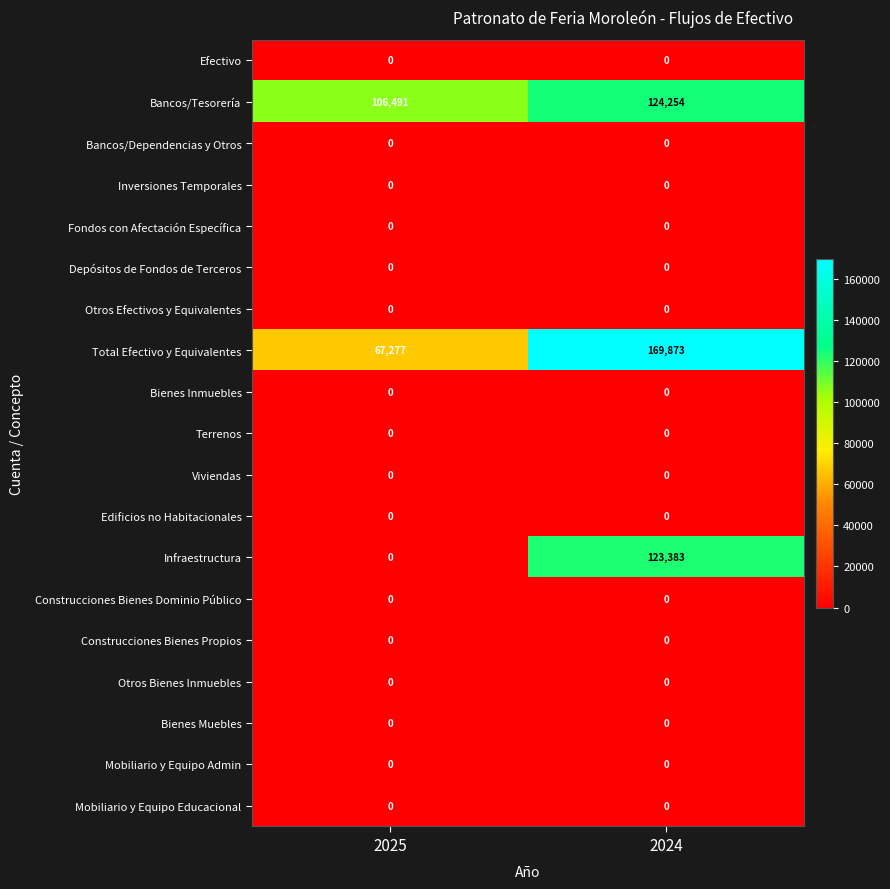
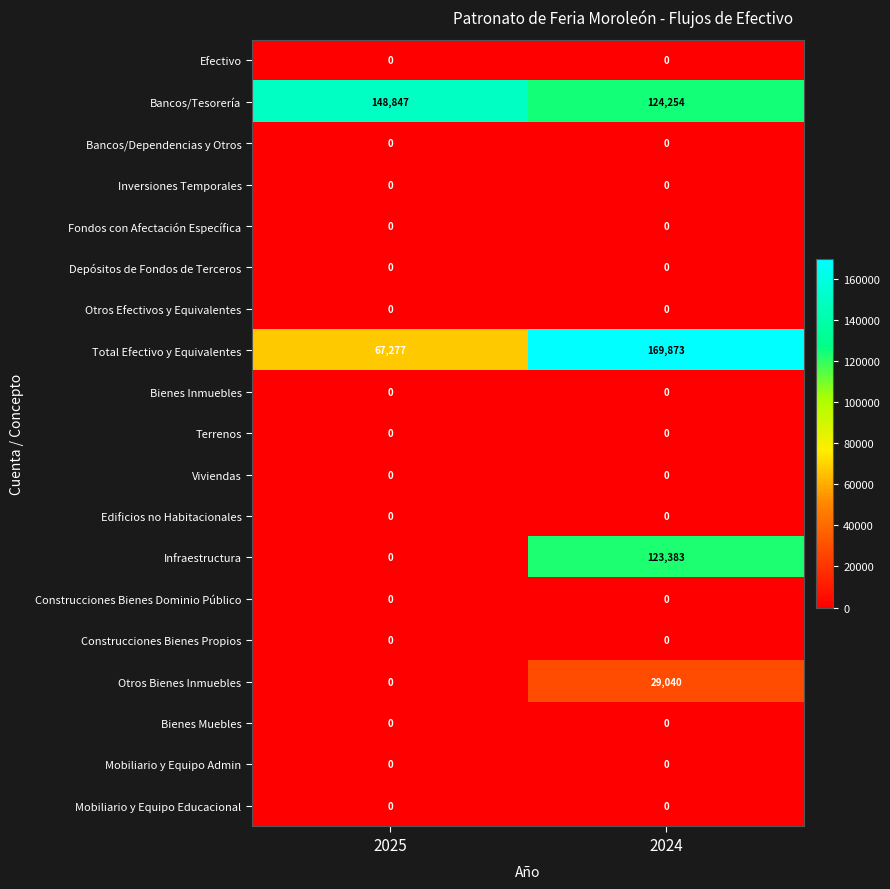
  {
    "Efectivo": {
      "2025": "0",
      "2024": "0"
    },
    "Bancos/Tesorería": {
-     "2025": "106,491",
+     "2025": "148,847",
      "2024": "124,254"
    },
    "Bancos/Dependencias y Otros": {
      "2025": "0",
      "2024": "0"
    },
    "Inversiones Temporales": {
      "2025": "0",
      "2024": "0"
    },
    "Fondos con Afectación Específica": {
      "2025": "0",
      "2024": "0"
    },
    "Depósitos de Fondos de Terceros": {
      "2025": "0",
      "2024": "0"
    },
    "Otros Efectivos y Equivalentes": {
      "2025": "0",
      "2024": "0"
    },
    "Total Efectivo y Equivalentes": {
      "2025": "67,277",
      "2024": "169,873"
    },
    "Bienes Inmuebles": {
      "2025": "0",
      "2024": "0"
    },
    "Terrenos": {
      "2025": "0",
      "2024": "0"
    },
    "Viviendas": {
      "2025": "0",
      "2024": "0"
    },
    "Edificios no Habitacionales": {
      "2025": "0",
      "2024": "0"
    },
    "Infraestructura": {
      "2025": "0",
      "2024": "123,383"
    },
    "Construcciones Bienes Dominio Público": {
      "2025": "0",
      "2024": "0"
    },
    "Construcciones Bienes Propios": {
      "2025": "0",
      "2024": "0"
    },
    "Otros Bienes Inmuebles": {
      "2025": "0",
-     "2024": "0"
+     "2024": "29,040"
    },
    "Bienes Muebles": {
      "2025": "0",
      "2024": "0"
    },
    "Mobiliario y Equipo Admin": {
      "2025": "0",
      "2024": "0"
    },
    "Mobiliario y Equipo Educacional": {
      "2025": "0",
      "2024": "0"
    }
  }
